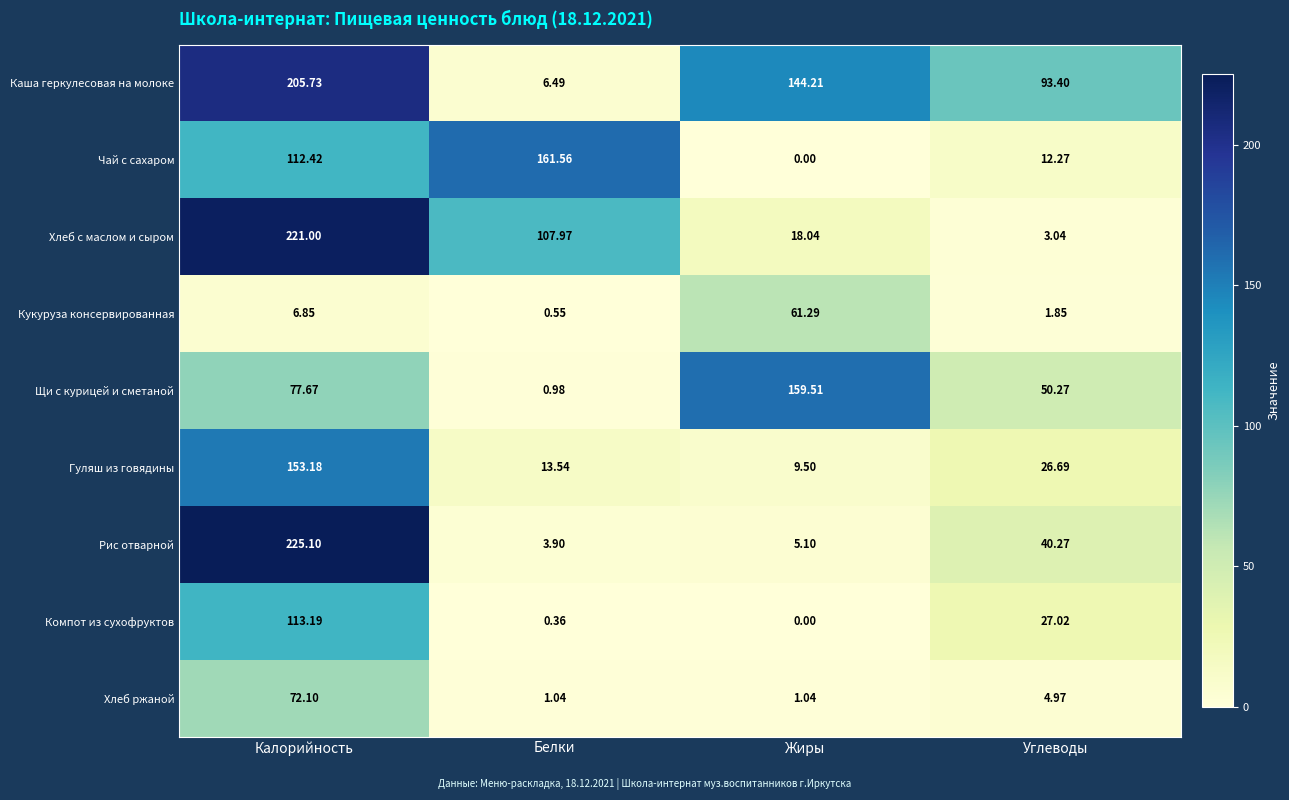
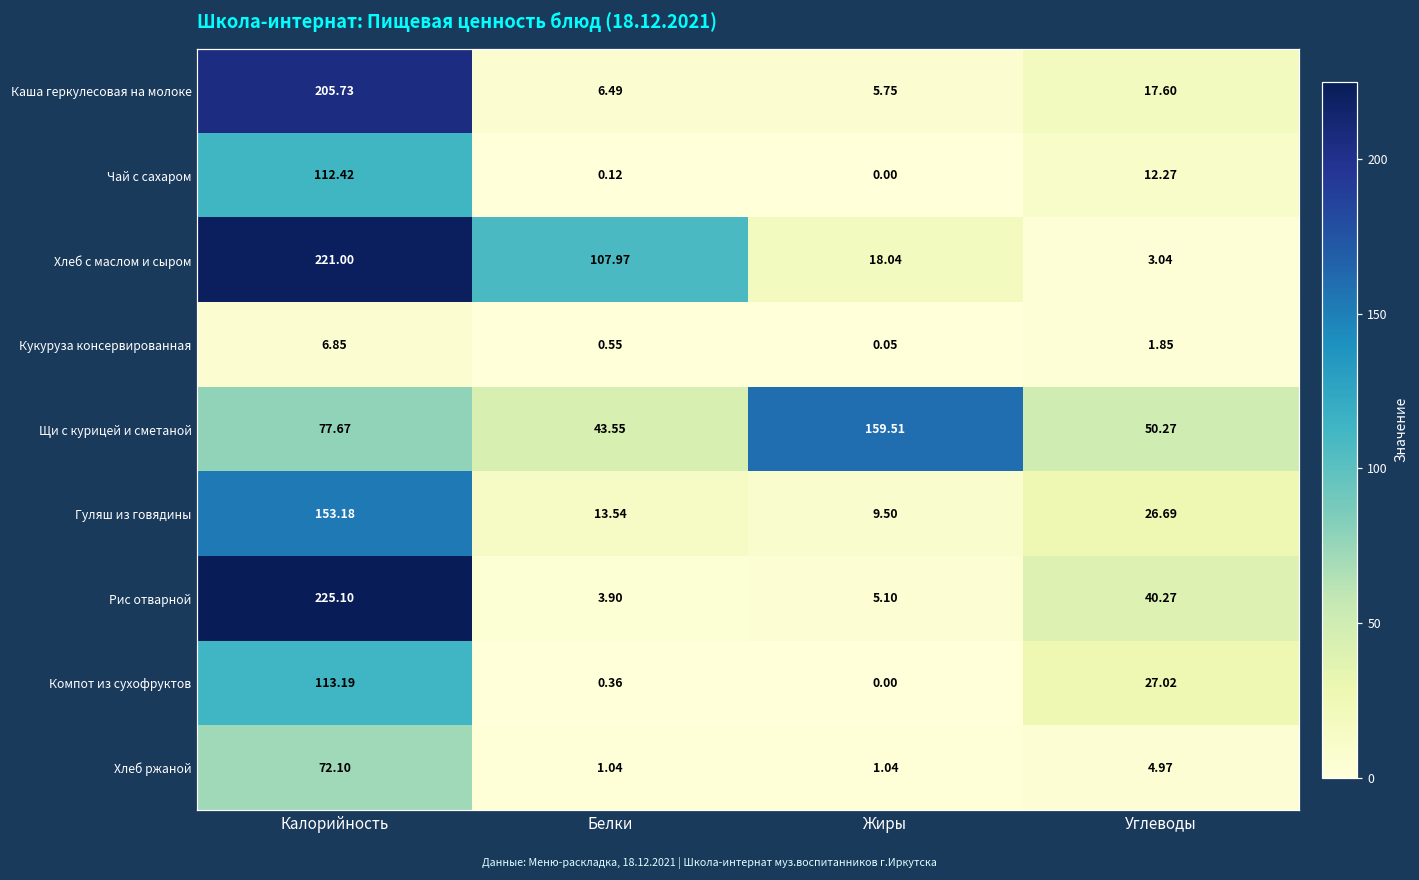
  {
    "Каша геркулесовая на молоке": {
      "Калорийность": 205.73,
      "Белки": 6.49,
-     "Жиры": 144.21,
-     "Углеводы": 93.40
+     "Жиры": 5.75,
+     "Углеводы": 17.60
    },
    "Чай с сахаром": {
      "Калорийность": 112.42,
-     "Белки": 161.56,
+     "Белки": 0.12,
      "Жиры": 0.00,
      "Углеводы": 12.27
    },
    "Хлеб с маслом и сыром": {
      "Калорийность": 221.00,
      "Белки": 107.97,
      "Жиры": 18.04,
      "Углеводы": 3.04
    },
    "Кукуруза консервированная": {
      "Калорийность": 6.85,
      "Белки": 0.55,
-     "Жиры": 61.29,
+     "Жиры": 0.05,
      "Углеводы": 1.85
    },
    "Щи с курицей и сметаной": {
      "Калорийность": 77.67,
-     "Белки": 0.98,
+     "Белки": 43.55,
      "Жиры": 159.51,
      "Углеводы": 50.27
    },
    "Гуляш из говядины": {
      "Калорийность": 153.18,
      "Белки": 13.54,
      "Жиры": 9.50,
      "Углеводы": 26.69
    },
    "Рис отварной": {
      "Калорийность": 225.10,
      "Белки": 3.90,
      "Жиры": 5.10,
      "Углеводы": 40.27
    },
    "Компот из сухофруктов": {
      "Калорийность": 113.19,
      "Белки": 0.36,
      "Жиры": 0.00,
      "Углеводы": 27.02
    },
    "Хлеб ржаной": {
      "Калорийность": 72.10,
      "Белки": 1.04,
      "Жиры": 1.04,
      "Углеводы": 4.97
    }
  }
